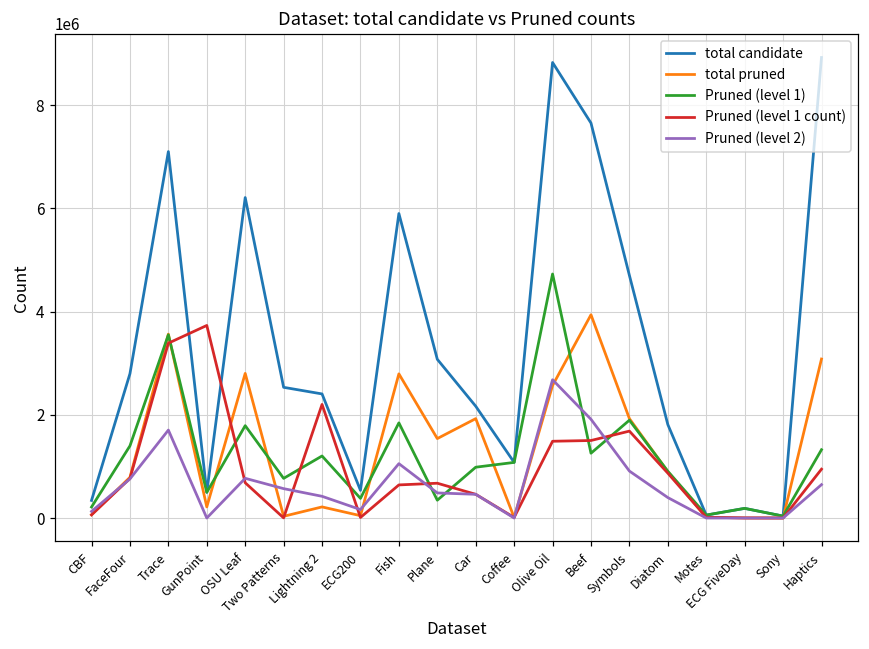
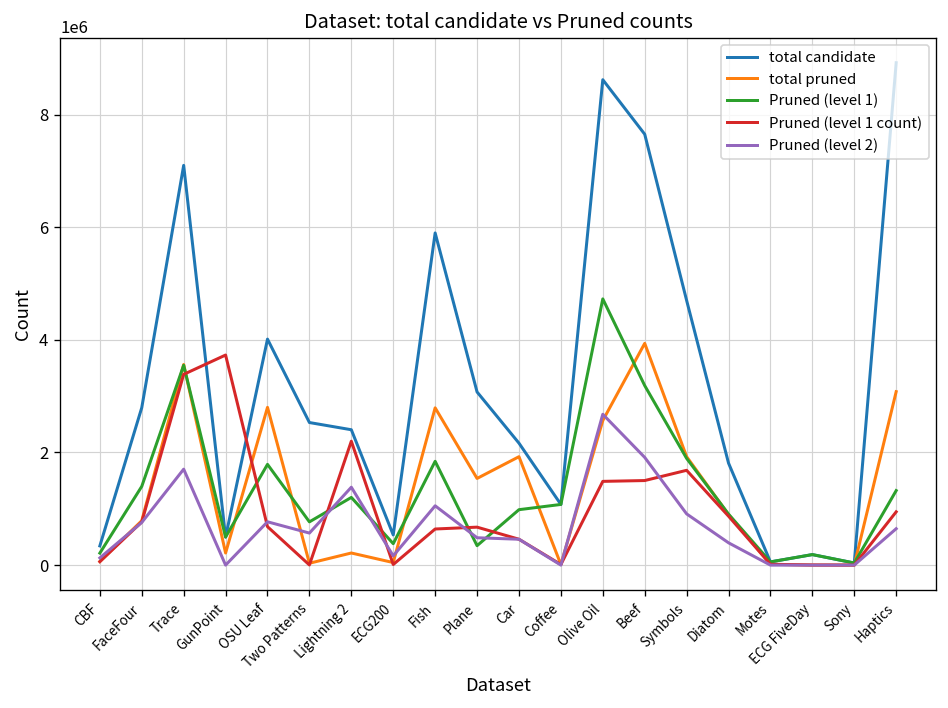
  {
    "total candidate": {
      "CBF": 300000,
      "FaceFour": 2800000,
      "Trace": 7100000,
-     "OSU Leaf": 6200000,
+     "OSU Leaf": 4000000,
      "Two Patterns": 2500000,
      "Lightning 2": 2400000,
      "ECG200": 500000,
      "Fish": 5900000,
      "Plane": 3100000,
      "Car": 2200000,
-     "Olive Oil": 8800000,
+     "Olive Oil": 8600000,
      "Beef": 7700000,
      "Symbols": 4700000,
      "Diatom": 1800000
    },
    "total pruned": {
      "GunPoint": 200000,
      "OSU Leaf": 2800000,
      "Lightning 2": 200000,
      "Fish": 2800000,
      "Plane": 1500000,
      "Car": 1900000,
      "Olive Oil": 2600000,
      "Beef": 3900000,
      "Haptics": 3100000
    },
    "Pruned (level 1)": {
      "CBF": 200000,
      "FaceFour": 1400000,
      "OSU Leaf": 1800000,
      "Two Patterns": 800000,
      "Lightning 2": 1200000,
      "ECG200": 400000,
      "Fish": 1800000,
      "Plane": 300000,
      "Car": 1000000,
      "Olive Oil": 4700000,
-     "Beef": 1300000,
+     "Beef": 3200000,
      "Haptics": 1300000
    },
    "Pruned (level 1 count)": {
      "Trace": 3400000,
      "GunPoint": 3700000,
      "OSU Leaf": 700000,
      "Lightning 2": 2200000,
      "Fish": 600000,
      "Plane": 700000,
      "Olive Oil": 1500000,
      "Beef": 1500000,
      "Symbols": 1700000,
      "Haptics": 900000
    },
    "Pruned (level 2)": {
      "CBF": 100000,
      "Trace": 1700000,
      "GunPoint": 0,
      "OSU Leaf": 800000,
      "Two Patterns": 600000,
-     "Lightning 2": 400000,
+     "Lightning 2": 1400000,
      "ECG200": 200000,
      "Fish": 1100000,
      "Plane": 500000,
      "Olive Oil": 2700000,
      "Beef": 1900000,
      "Symbols": 900000,
      "Diatom": 400000,
      "Haptics": 600000
    }
  }
